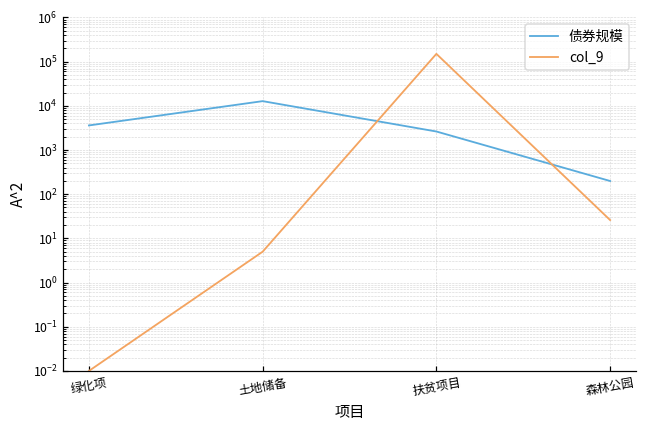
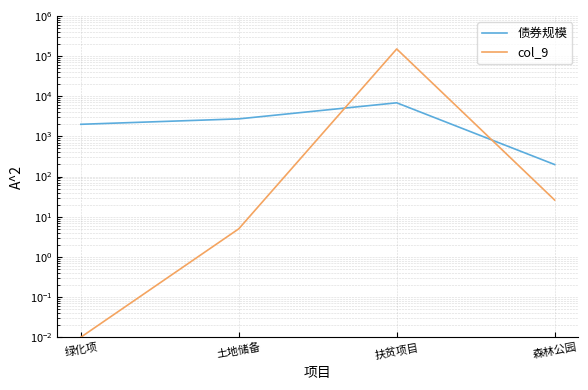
  {
    "债券规模": {
-     "绿化项": 4000,
-     "土地储备": 13000,
-     "扶贫项目": 3000,
+     "绿化项": 2000,
+     "土地储备": 3000,
+     "扶贫项目": 7000,
      "森林公园": 200
    },
    "col_9": {
      "绿化项": 0.010,
      "土地储备": 5,
      "扶贫项目": 150000,
      "森林公园": 30
    }
  }
